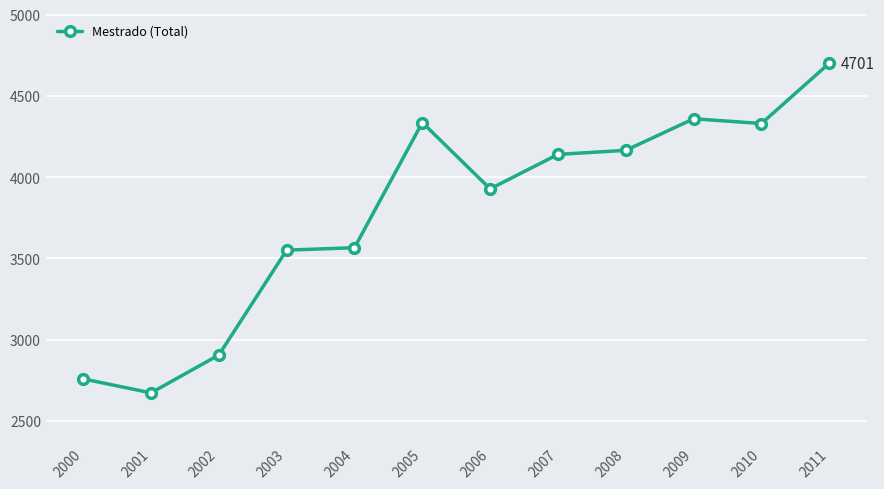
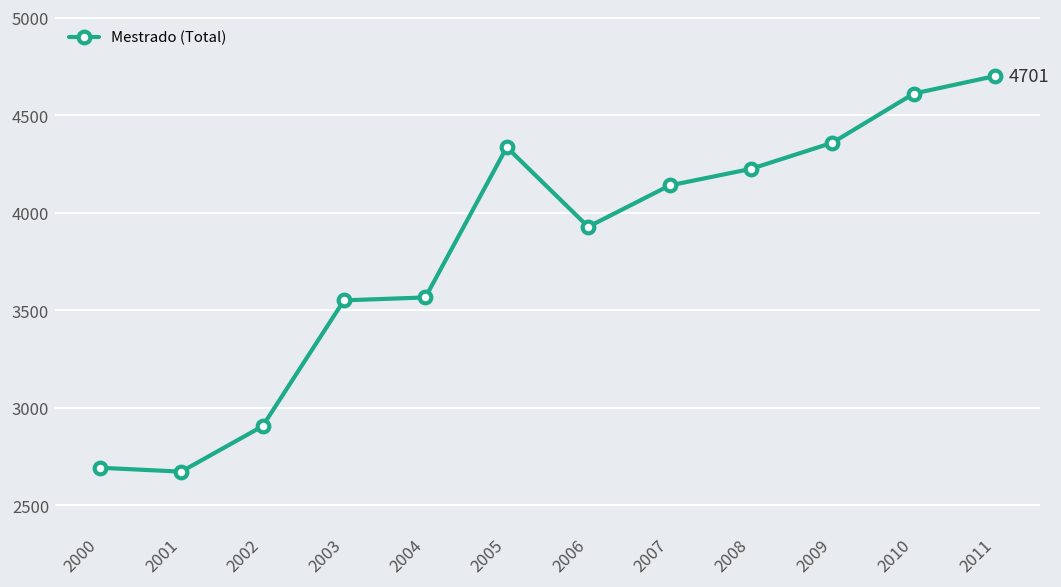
  {
-   "2000": 2760,
+   "2000": 2690,
    "2001": 2670,
    "2002": 2910,
    "2003": 3550,
    "2004": 3570,
    "2005": 4340,
    "2006": 3930,
    "2007": 4140,
-   "2008": 4170,
+   "2008": 4230,
    "2009": 4360,
-   "2010": 4330
+   "2010": 4610
  }
